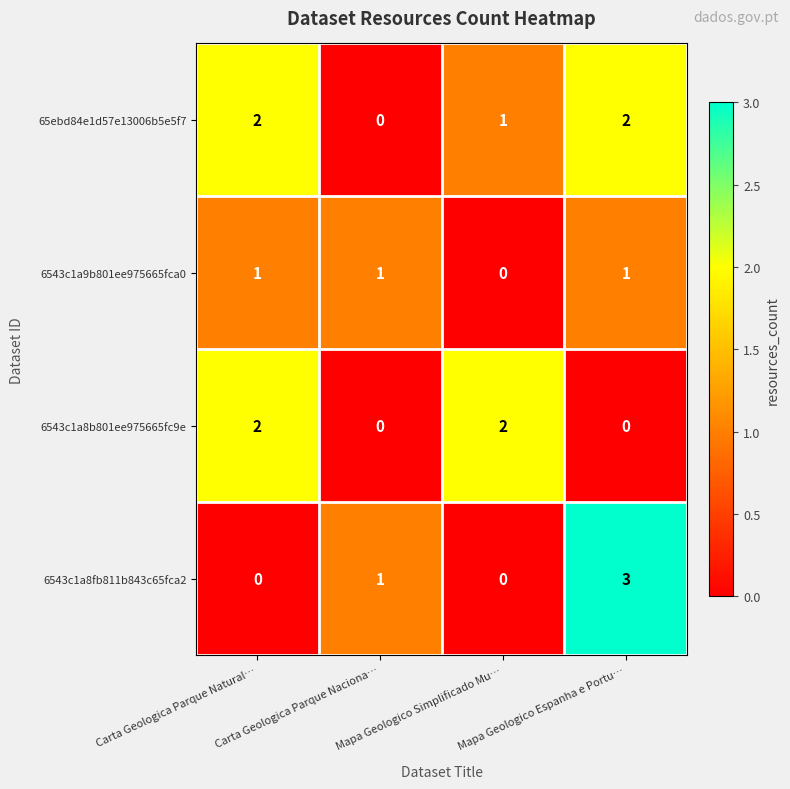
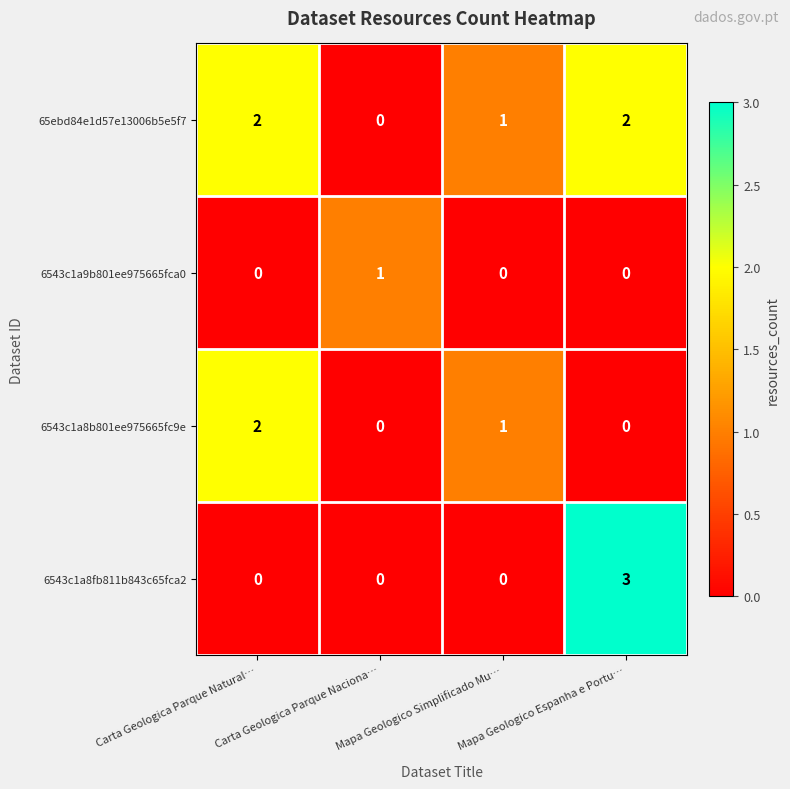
  {
    "65ebd84e1d57e13006b5e5f7": {
      "Carta Geologica Parque Natural…": 2,
      "Carta Geologica Parque Naciona…": 0,
      "Mapa Geologico Simplificado Mu…": 1,
      "Mapa Geologico Espanha e Portu…": 2
    },
    "6543c1a9b801ee975665fca0": {
-     "Carta Geologica Parque Natural…": 1,
+     "Carta Geologica Parque Natural…": 0,
      "Carta Geologica Parque Naciona…": 1,
      "Mapa Geologico Simplificado Mu…": 0,
-     "Mapa Geologico Espanha e Portu…": 1
+     "Mapa Geologico Espanha e Portu…": 0
    },
    "6543c1a8b801ee975665fc9e": {
      "Carta Geologica Parque Natural…": 2,
      "Carta Geologica Parque Naciona…": 0,
-     "Mapa Geologico Simplificado Mu…": 2,
+     "Mapa Geologico Simplificado Mu…": 1,
      "Mapa Geologico Espanha e Portu…": 0
    },
    "6543c1a8fb811b843c65fca2": {
      "Carta Geologica Parque Natural…": 0,
-     "Carta Geologica Parque Naciona…": 1,
+     "Carta Geologica Parque Naciona…": 0,
      "Mapa Geologico Simplificado Mu…": 0,
      "Mapa Geologico Espanha e Portu…": 3
    }
  }
